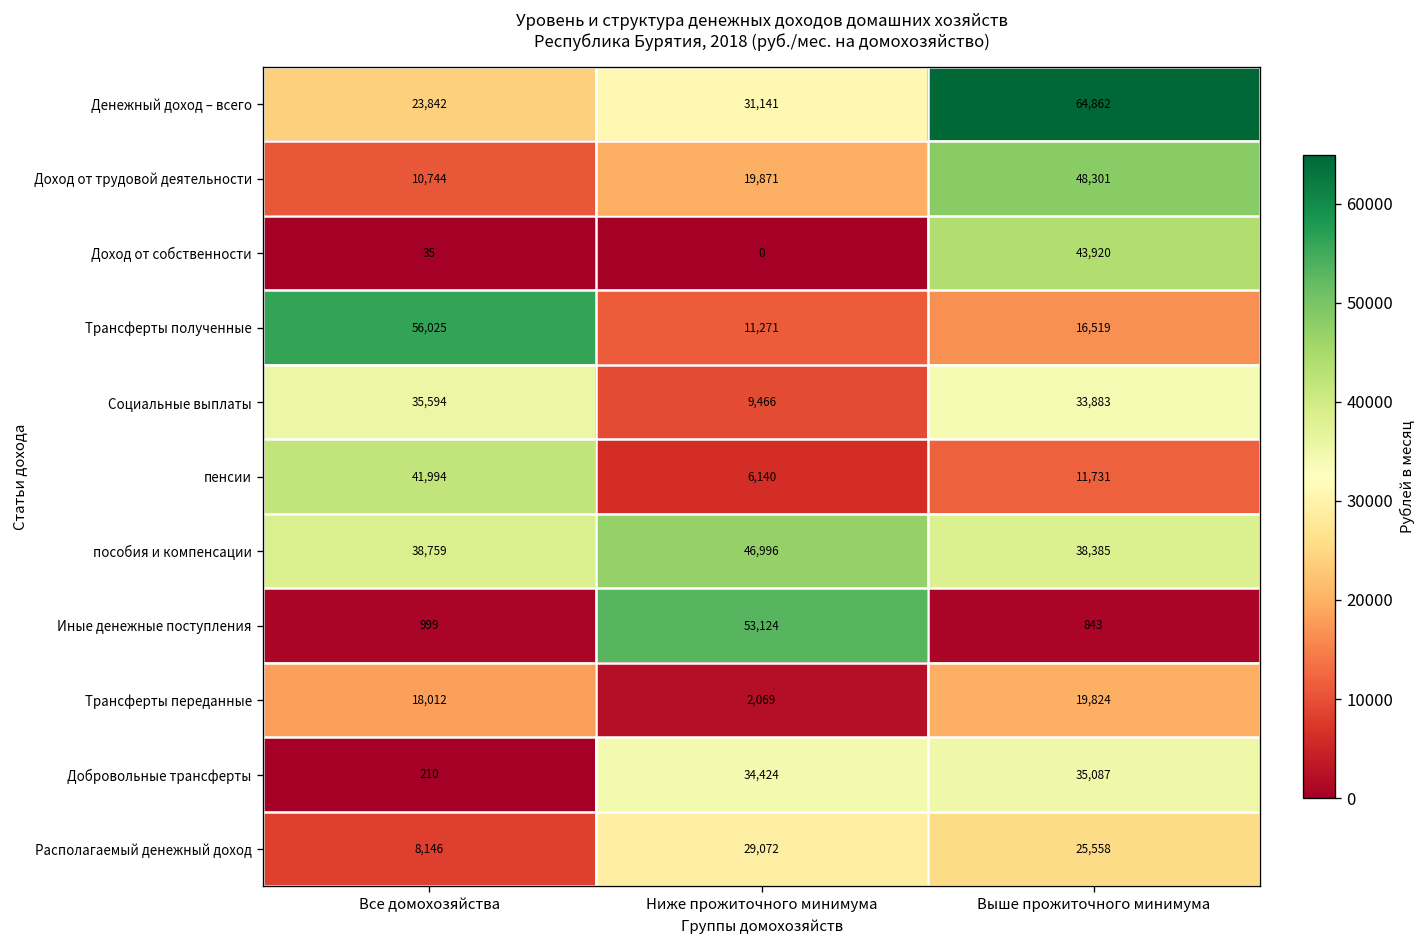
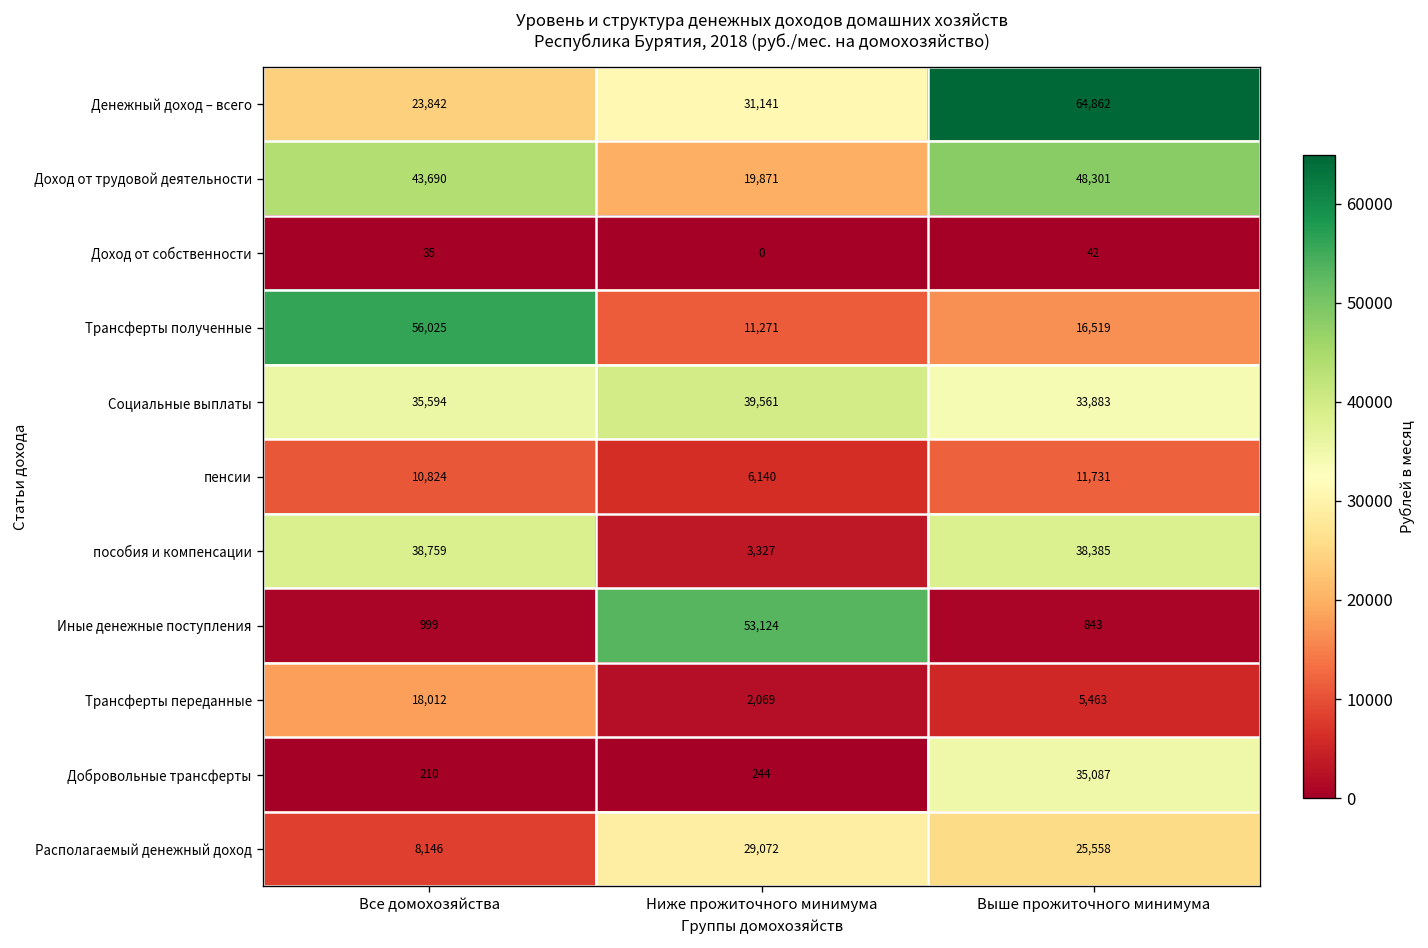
  {
    "Денежный доход – всего": {
      "Все домохозяйства": "23,842",
      "Ниже прожиточного минимума": "31,141",
      "Выше прожиточного минимума": "64,862"
    },
    "Доход от трудовой деятельности": {
-     "Все домохозяйства": "10,744",
+     "Все домохозяйства": "43,690",
      "Ниже прожиточного минимума": "19,871",
      "Выше прожиточного минимума": "48,301"
    },
    "Доход от собственности": {
      "Все домохозяйства": "35",
      "Ниже прожиточного минимума": "0",
-     "Выше прожиточного минимума": "43,920"
+     "Выше прожиточного минимума": "42"
    },
    "Трансферты полученные": {
      "Все домохозяйства": "56,025",
      "Ниже прожиточного минимума": "11,271",
      "Выше прожиточного минимума": "16,519"
    },
    "Социальные выплаты": {
      "Все домохозяйства": "35,594",
-     "Ниже прожиточного минимума": "9,466",
+     "Ниже прожиточного минимума": "39,561",
      "Выше прожиточного минимума": "33,883"
    },
    "пенсии": {
-     "Все домохозяйства": "41,994",
+     "Все домохозяйства": "10,824",
      "Ниже прожиточного минимума": "6,140",
      "Выше прожиточного минимума": "11,731"
    },
    "пособия и компенсации": {
      "Все домохозяйства": "38,759",
-     "Ниже прожиточного минимума": "46,996",
+     "Ниже прожиточного минимума": "3,327",
      "Выше прожиточного минимума": "38,385"
    },
    "Иные денежные поступления": {
      "Все домохозяйства": "999",
      "Ниже прожиточного минимума": "53,124",
      "Выше прожиточного минимума": "843"
    },
    "Трансферты переданные": {
      "Все домохозяйства": "18,012",
      "Ниже прожиточного минимума": "2,069",
-     "Выше прожиточного минимума": "19,824"
+     "Выше прожиточного минимума": "5,463"
    },
    "Добровольные трансферты": {
      "Все домохозяйства": "210",
-     "Ниже прожиточного минимума": "34,424",
+     "Ниже прожиточного минимума": "244",
      "Выше прожиточного минимума": "35,087"
    },
    "Располагаемый денежный доход": {
      "Все домохозяйства": "8,146",
      "Ниже прожиточного минимума": "29,072",
      "Выше прожиточного минимума": "25,558"
    }
  }
